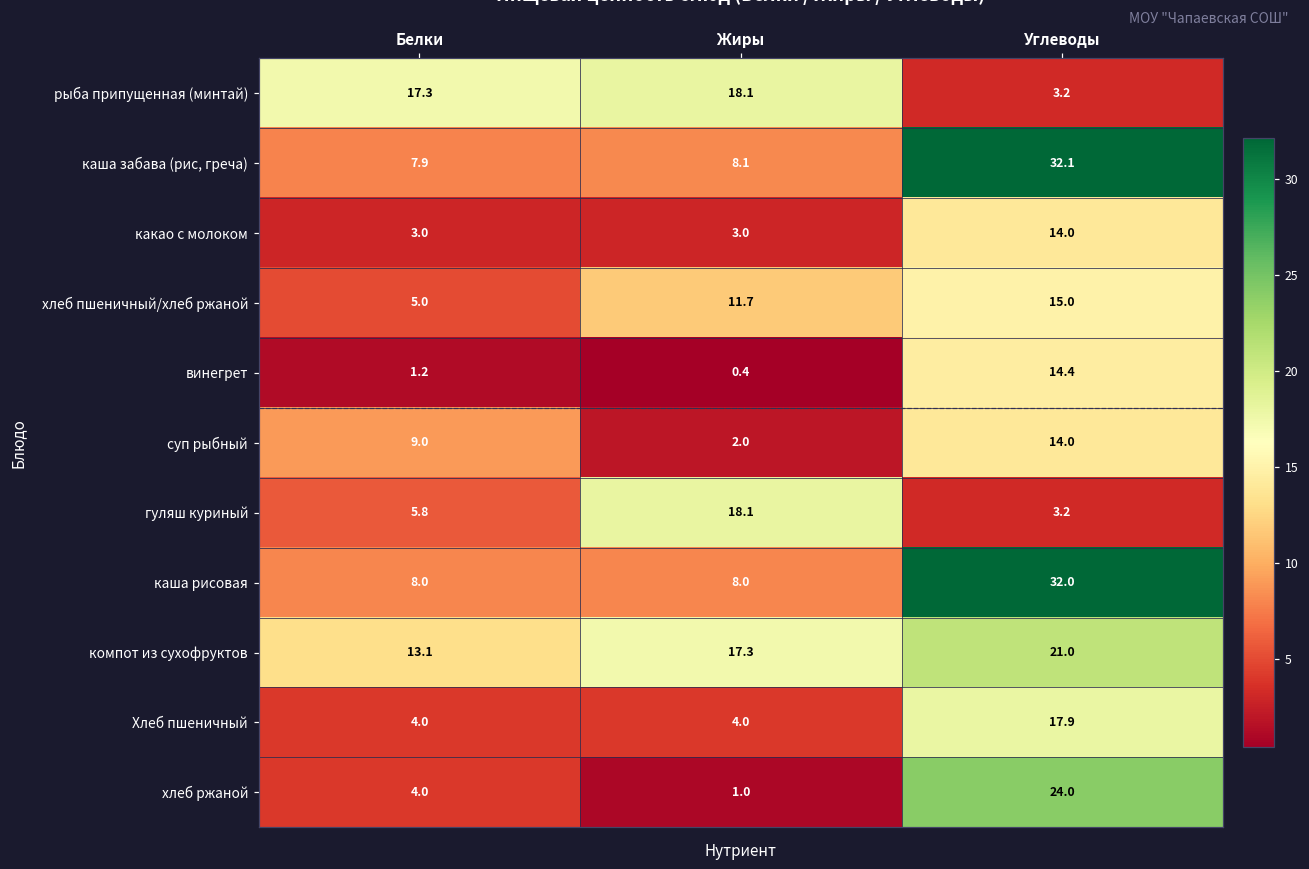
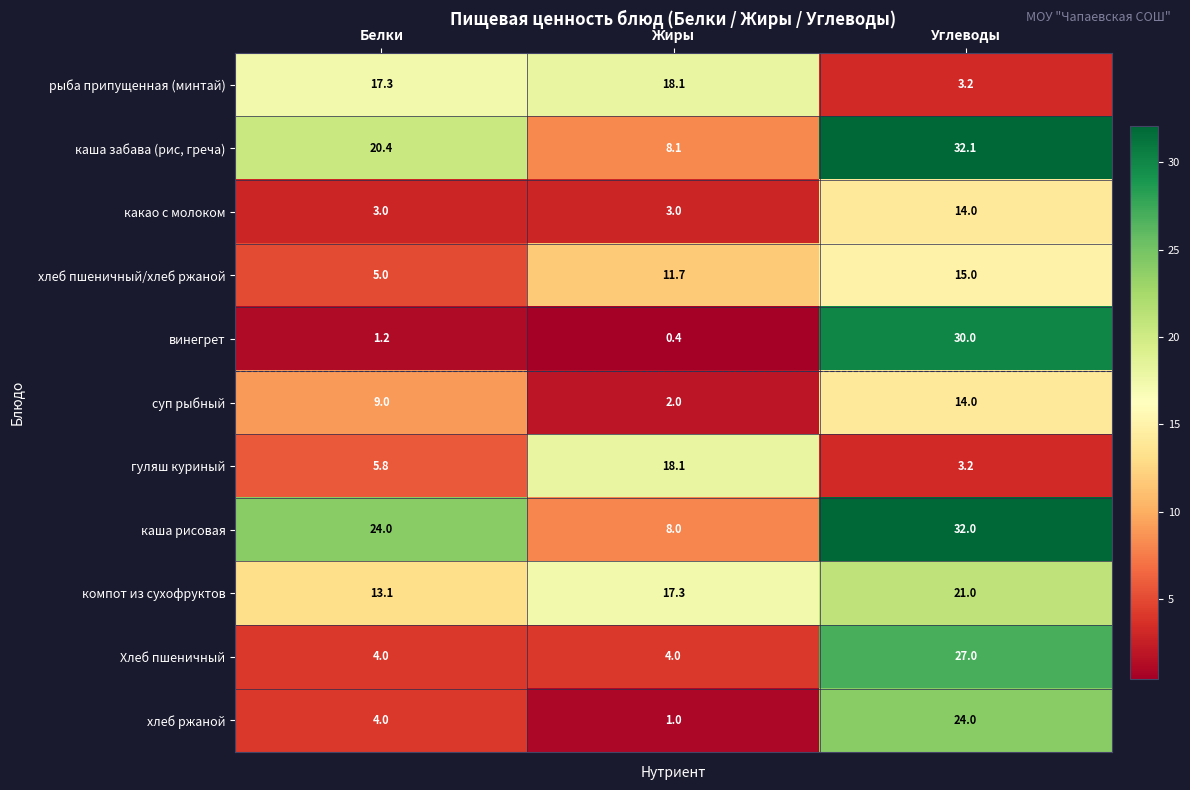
  {
    "рыба припущенная (минтай)": {
      "Белки": 17.3,
      "Жиры": 18.1,
      "Углеводы": 3.2
    },
    "каша забава (рис, греча)": {
-     "Белки": 7.9,
+     "Белки": 20.4,
      "Жиры": 8.1,
      "Углеводы": 32.1
    },
    "какао с молоком": {
      "Белки": 3.0,
      "Жиры": 3.0,
      "Углеводы": 14.0
    },
    "хлеб пшеничный/хлеб ржаной": {
      "Белки": 5.0,
      "Жиры": 11.7,
      "Углеводы": 15.0
    },
    "винегрет": {
      "Белки": 1.2,
      "Жиры": 0.4,
-     "Углеводы": 14.4
+     "Углеводы": 30.0
    },
    "суп рыбный": {
      "Белки": 9.0,
      "Жиры": 2.0,
      "Углеводы": 14.0
    },
    "гуляш куриный": {
      "Белки": 5.8,
      "Жиры": 18.1,
      "Углеводы": 3.2
    },
    "каша рисовая": {
-     "Белки": 8.0,
+     "Белки": 24.0,
      "Жиры": 8.0,
      "Углеводы": 32.0
    },
    "компот из сухофруктов": {
      "Белки": 13.1,
      "Жиры": 17.3,
      "Углеводы": 21.0
    },
    "Хлеб пшеничный": {
      "Белки": 4.0,
      "Жиры": 4.0,
-     "Углеводы": 17.9
+     "Углеводы": 27.0
    },
    "хлеб ржаной": {
      "Белки": 4.0,
      "Жиры": 1.0,
      "Углеводы": 24.0
    }
  }
